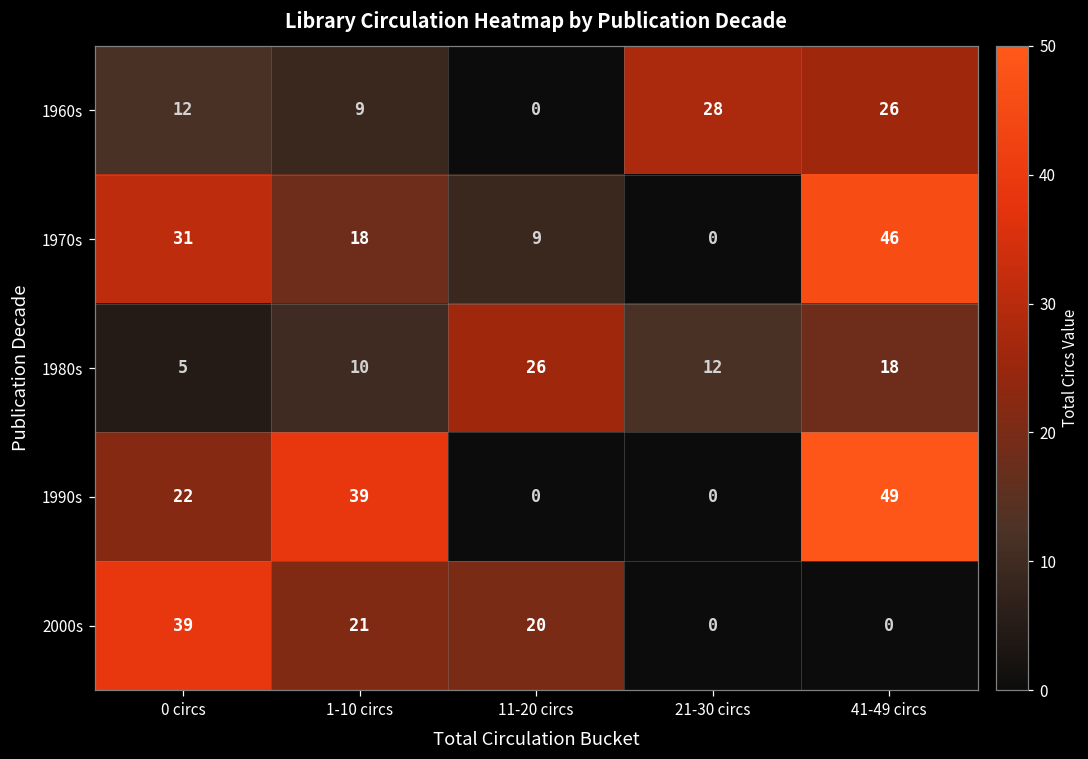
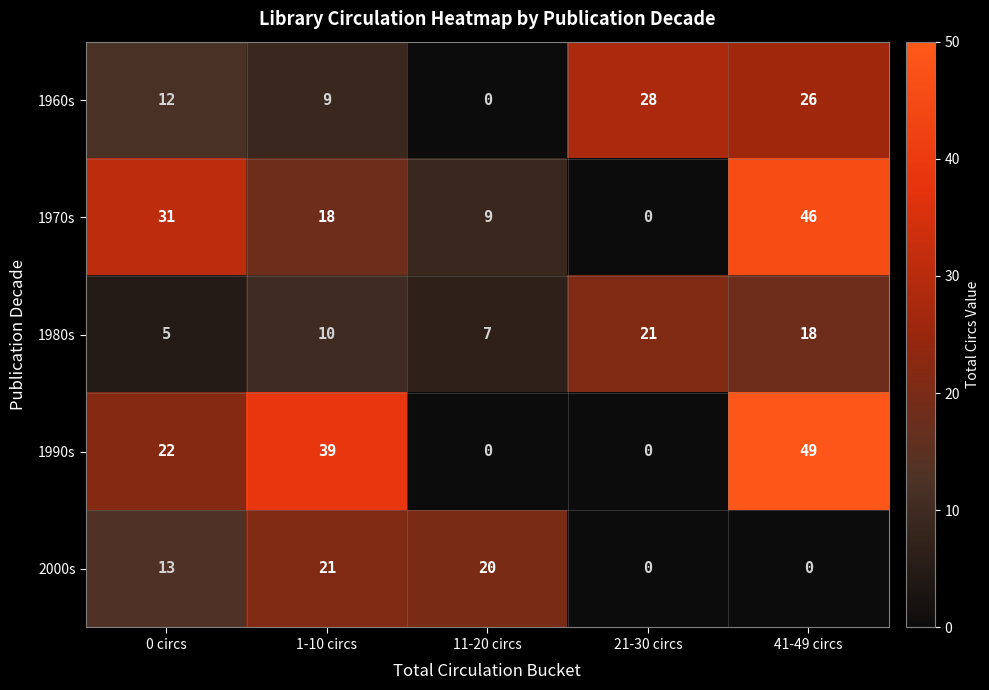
  {
    "1960s": {
      "0 circs": 12,
      "1-10 circs": 9,
      "11-20 circs": 0,
      "21-30 circs": 28,
      "41-49 circs": 26
    },
    "1970s": {
      "0 circs": 31,
      "1-10 circs": 18,
      "11-20 circs": 9,
      "21-30 circs": 0,
      "41-49 circs": 46
    },
    "1980s": {
      "0 circs": 5,
      "1-10 circs": 10,
-     "11-20 circs": 26,
-     "21-30 circs": 12,
+     "11-20 circs": 7,
+     "21-30 circs": 21,
      "41-49 circs": 18
    },
    "1990s": {
      "0 circs": 22,
      "1-10 circs": 39,
      "11-20 circs": 0,
      "21-30 circs": 0,
      "41-49 circs": 49
    },
    "2000s": {
-     "0 circs": 39,
+     "0 circs": 13,
      "1-10 circs": 21,
      "11-20 circs": 20,
      "21-30 circs": 0,
      "41-49 circs": 0
    }
  }
